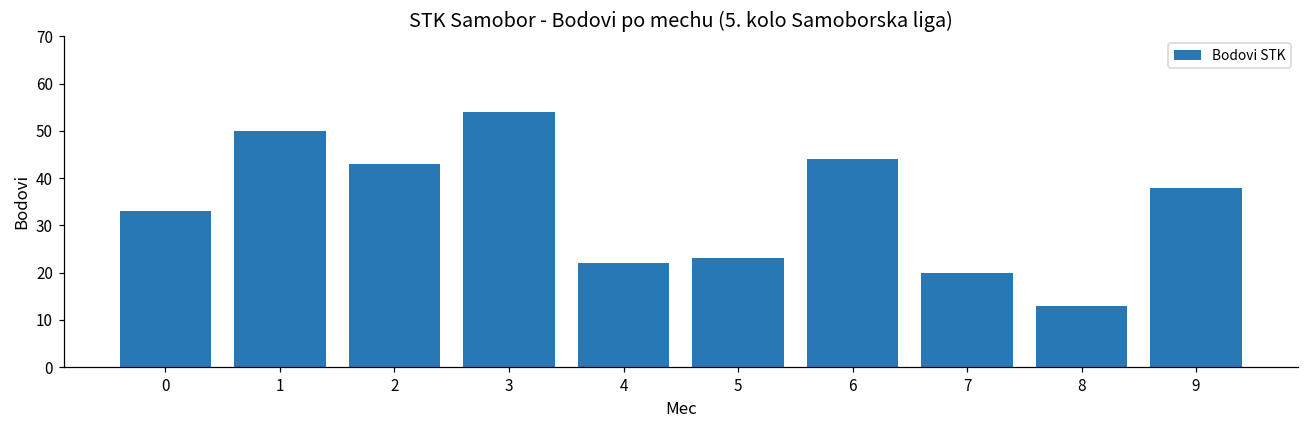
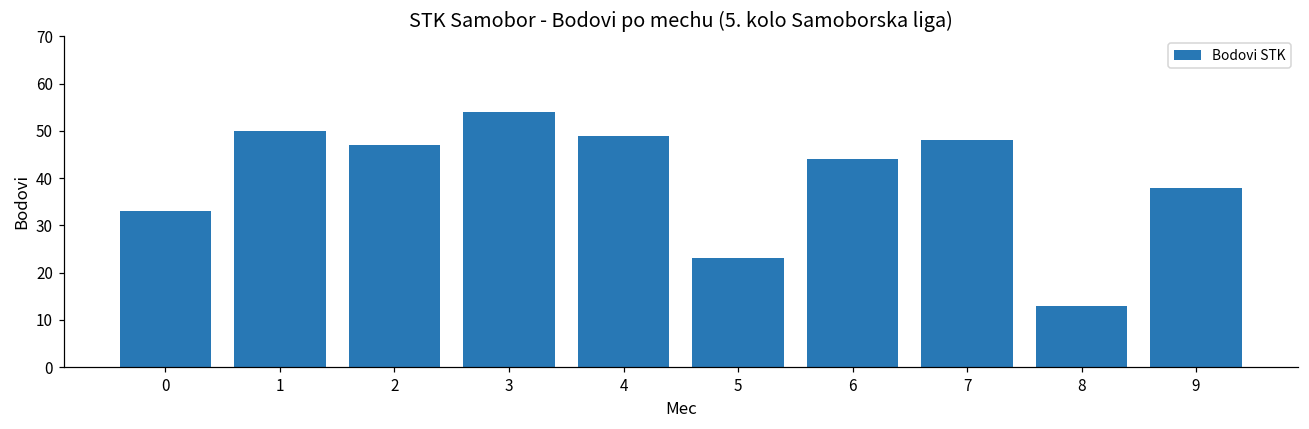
  {
    "0": 33,
    "1": 50,
-   "2": 43,
+   "2": 47,
    "3": 54,
-   "4": 22,
+   "4": 49,
    "5": 23,
    "6": 44,
-   "7": 20,
+   "7": 48,
    "8": 13,
    "9": 38
  }
